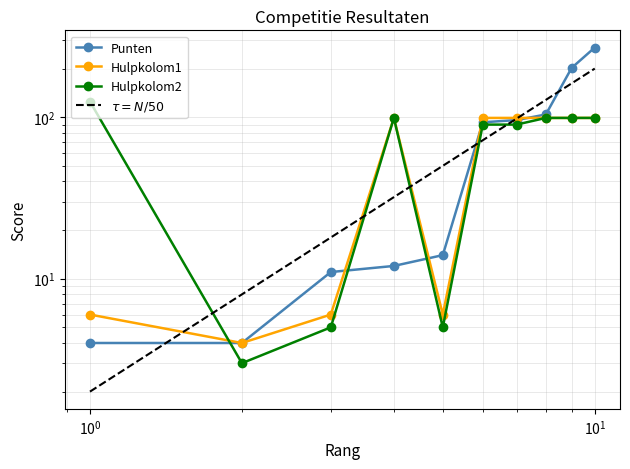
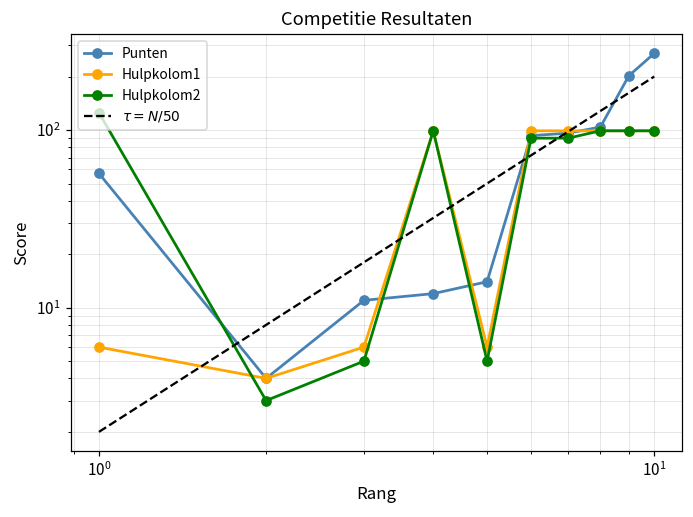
  {
    "Punten": {
-     "10^0": 4,
+     "10^0": 57,
      "10^1": 270
    },
    "Hulpkolom1": {
      "10^0": 6
    }
  }
